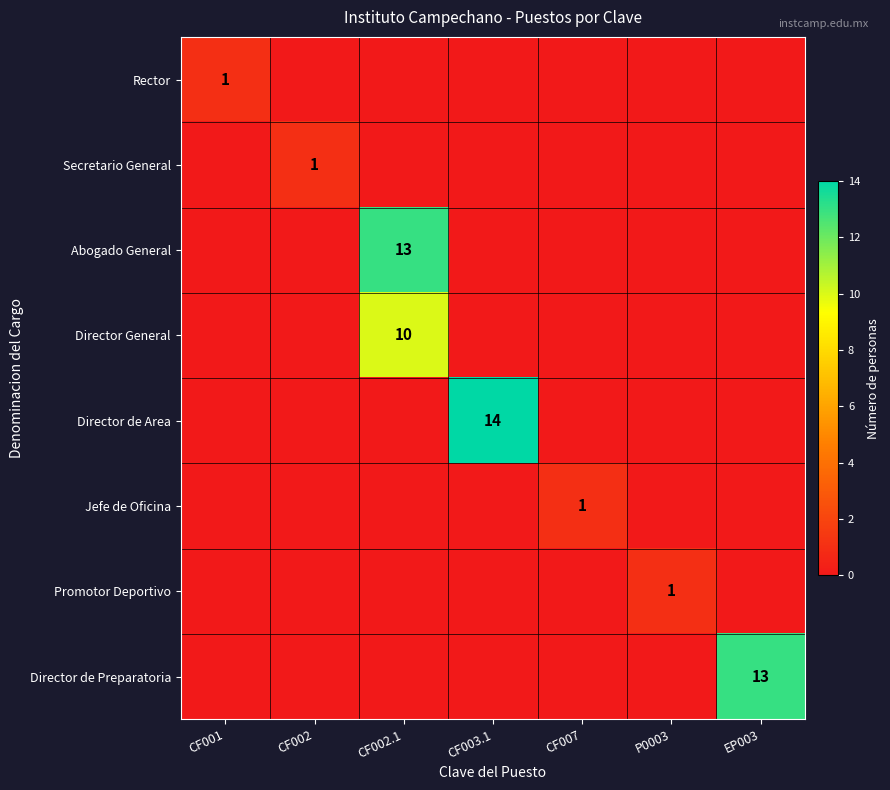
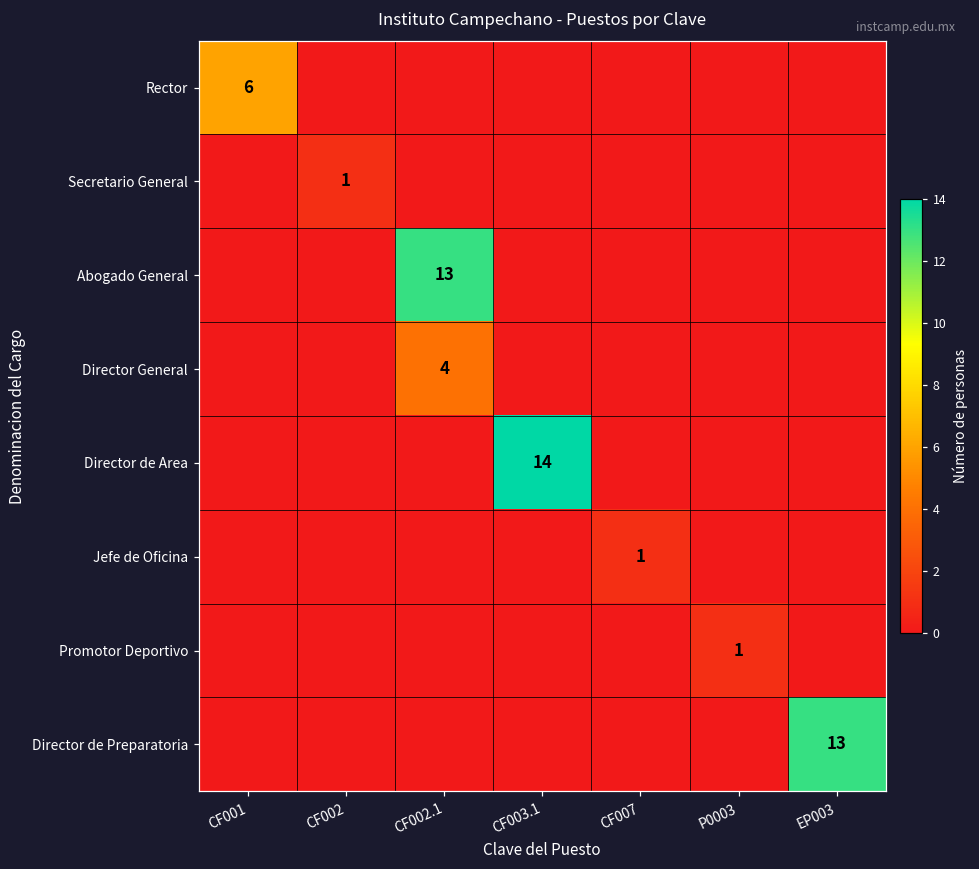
  {
    "Rector": {
-     "CF001": 1
+     "CF001": 6
    },
    "Secretario General": {
      "CF002": 1
    },
    "Abogado General": {
      "CF002.1": 13
    },
    "Director General": {
-     "CF002.1": 10
+     "CF002.1": 4
    },
    "Director de Area": {
      "CF003.1": 14
    },
    "Jefe de Oficina": {
      "CF007": 1
    },
    "Promotor Deportivo": {
      "P0003": 1
    },
    "Director de Preparatoria": {
      "EP003": 13
    }
  }
